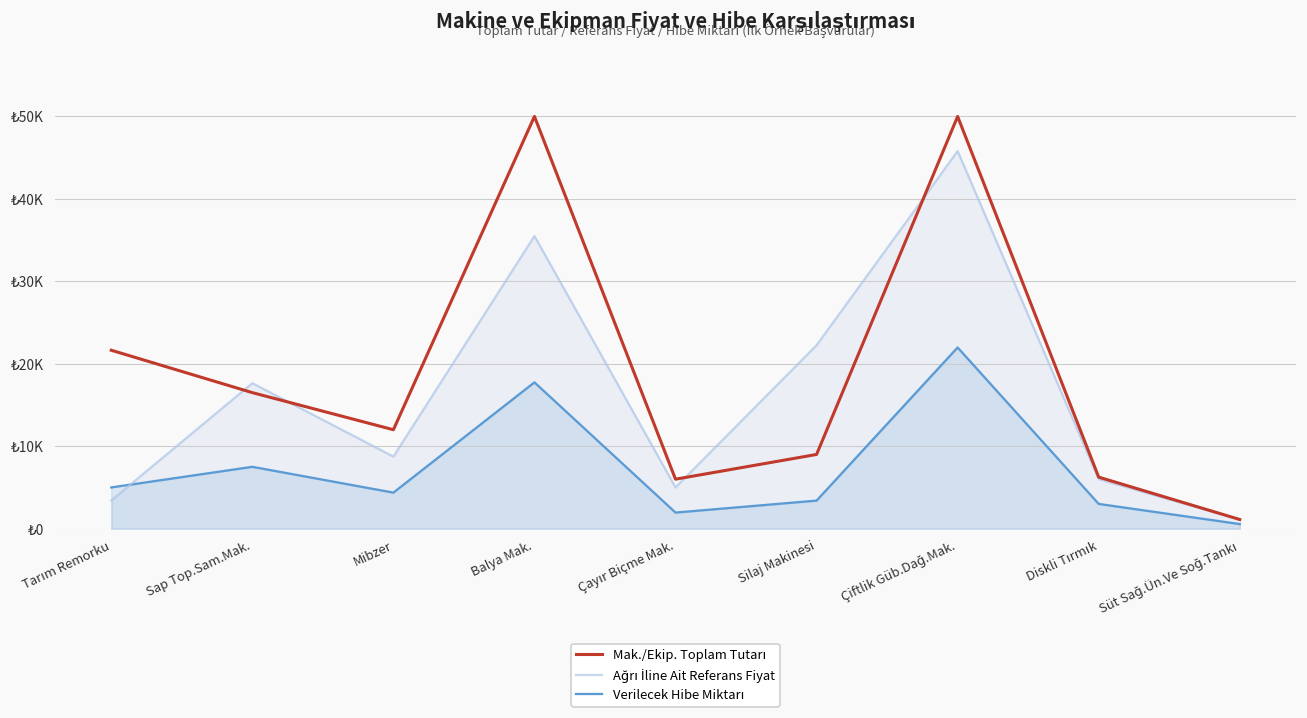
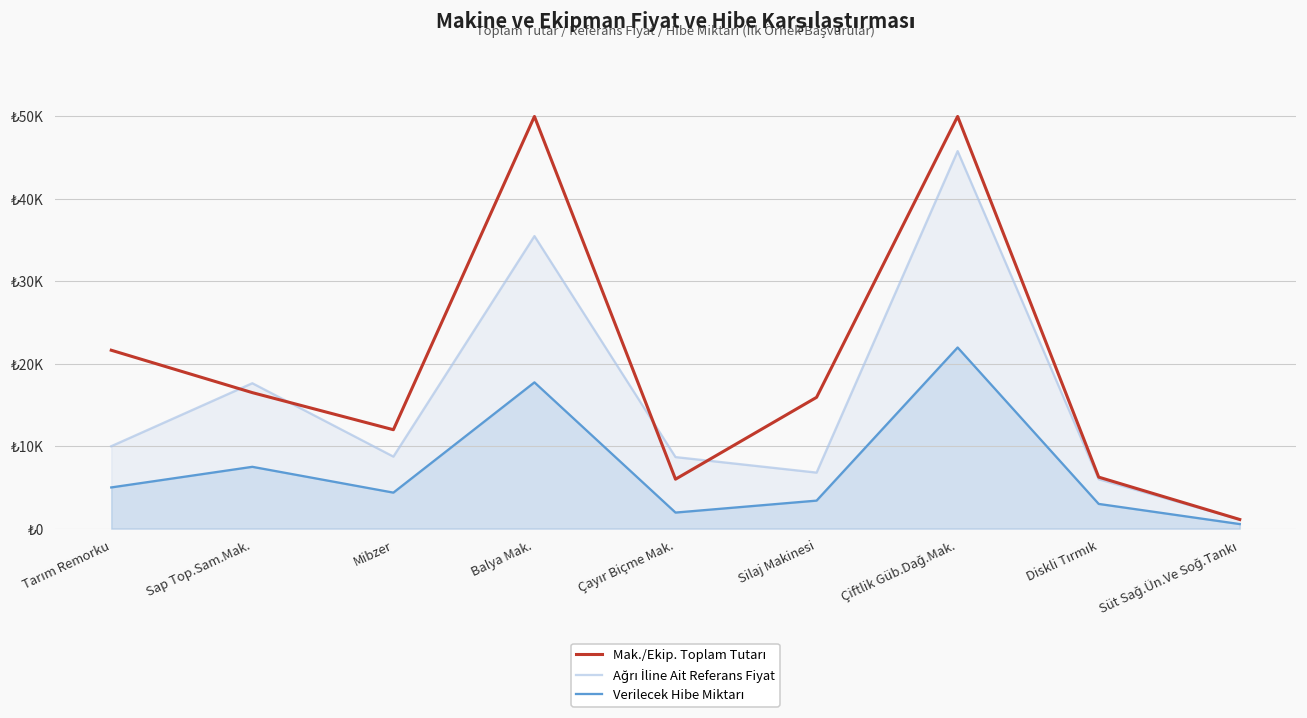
  {
    "Mak./Ekip. Toplam Tutarı": {
      "Tarım Remorku": "₺22000",
      "Sap Top.Sam.Mak.": "₺17000",
      "Mibzer": "₺12000",
      "Balya Mak.": "₺50000",
      "Çayır Biçme Mak.": "₺6000",
-     "Silaj Makinesi": "₺9000",
+     "Silaj Makinesi": "₺16000",
      "Çiftlik Güb.Dağ.Mak.": "₺50000"
    },
    "Ağrı İline Ait Referans Fiyat": {
-     "Tarım Remorku": "₺3000",
+     "Tarım Remorku": "₺10000",
      "Sap Top.Sam.Mak.": "₺18000",
      "Mibzer": "₺9000",
      "Balya Mak.": "₺35000",
-     "Çayır Biçme Mak.": "₺5000",
-     "Silaj Makinesi": "₺22000",
+     "Çayır Biçme Mak.": "₺9000",
+     "Silaj Makinesi": "₺7000",
      "Çiftlik Güb.Dağ.Mak.": "₺46000"
    },
    "Verilecek Hibe Miktarı": {
      "Tarım Remorku": "₺5000",
      "Sap Top.Sam.Mak.": "₺8000",
      "Mibzer": "₺4000",
      "Balya Mak.": "₺18000",
      "Çayır Biçme Mak.": "₺2000",
      "Silaj Makinesi": "₺3000",
      "Çiftlik Güb.Dağ.Mak.": "₺22000",
      "Diskli Tırmık": "₺3000",
      "Süt Sağ.Ün.Ve Soğ.Tankı": "₺1000"
    }
  }
